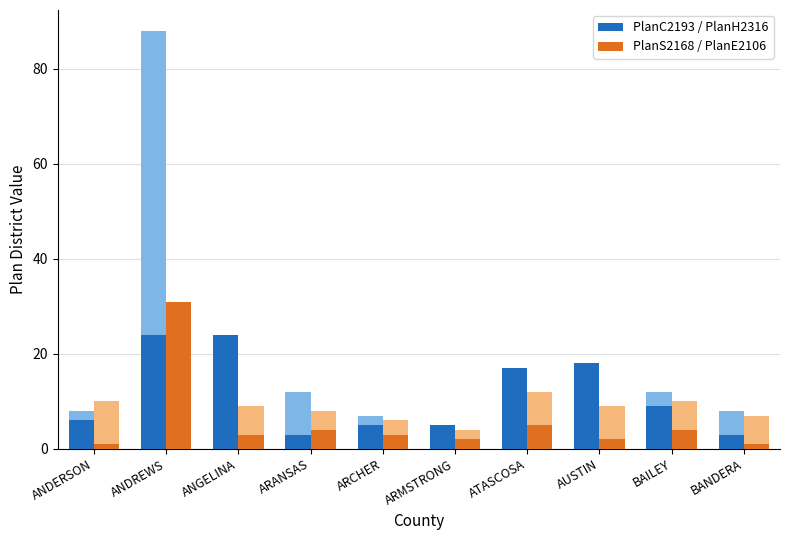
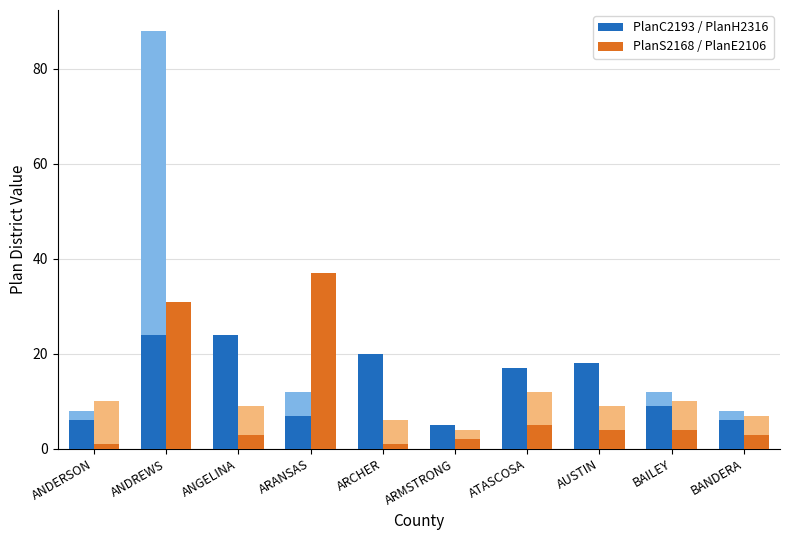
  {
    "PlanC2193 / PlanH2316": {
      "ANGELINA": 24,
-     "ARANSAS": 3,
-     "ARCHER": 5,
+     "ARANSAS": 7,
+     "ARCHER": 20,
      "ARMSTRONG": 5,
      "ATASCOSA": 17,
      "AUSTIN": 18,
-     "BANDERA": 3
+     "BANDERA": 6
    },
    "PlanS2168 / PlanE2106": {
      "ANDREWS": 31,
-     "ARANSAS": 4,
-     "ARCHER": 3,
-     "AUSTIN": 2,
-     "BANDERA": 1
+     "ARANSAS": 37,
+     "ARCHER": 1,
+     "AUSTIN": 4,
+     "BANDERA": 3
    }
  }
